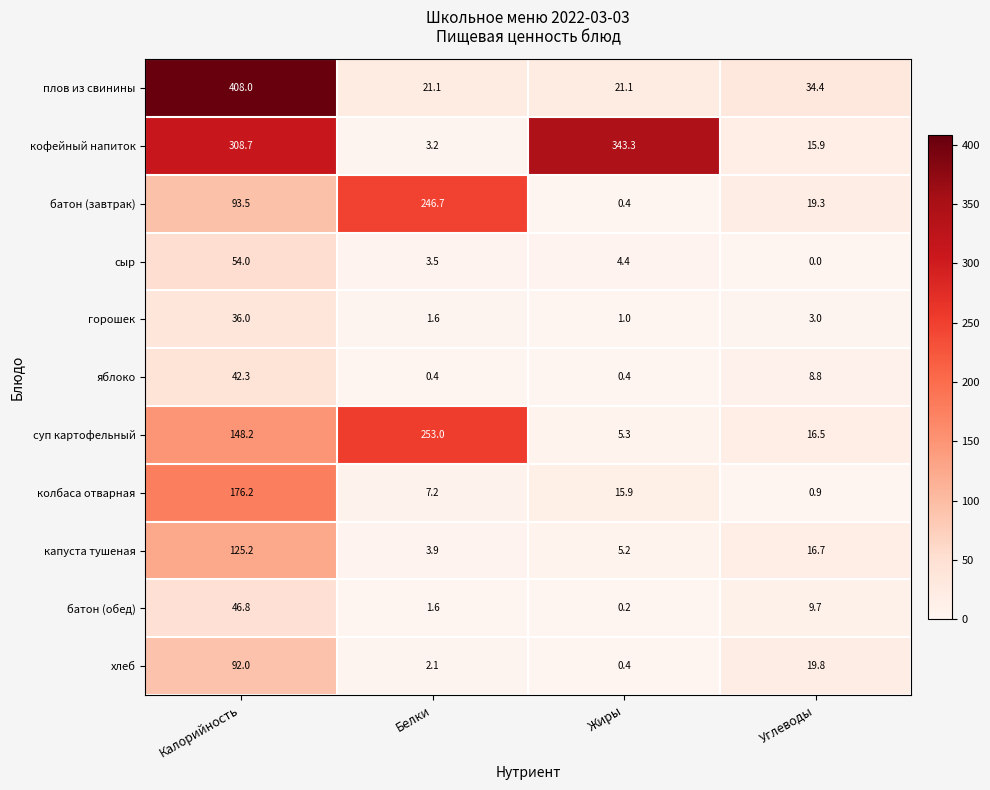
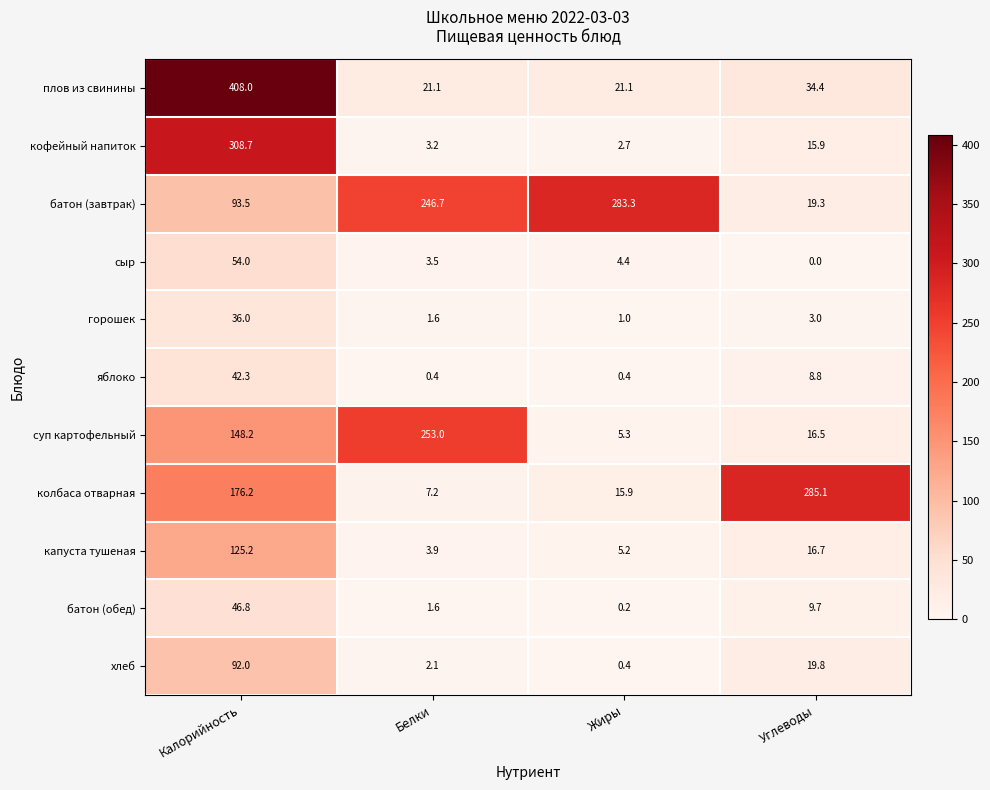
  {
    "плов из свинины": {
      "Калорийность": 408.0,
      "Белки": 21.1,
      "Жиры": 21.1,
      "Углеводы": 34.4
    },
    "кофейный напиток": {
      "Калорийность": 308.7,
      "Белки": 3.2,
-     "Жиры": 343.3,
+     "Жиры": 2.7,
      "Углеводы": 15.9
    },
    "батон (завтрак)": {
      "Калорийность": 93.5,
      "Белки": 246.7,
-     "Жиры": 0.4,
+     "Жиры": 283.3,
      "Углеводы": 19.3
    },
    "сыр": {
      "Калорийность": 54.0,
      "Белки": 3.5,
      "Жиры": 4.4,
      "Углеводы": 0.0
    },
    "горошек": {
      "Калорийность": 36.0,
      "Белки": 1.6,
      "Жиры": 1.0,
      "Углеводы": 3.0
    },
    "яблоко": {
      "Калорийность": 42.3,
      "Белки": 0.4,
      "Жиры": 0.4,
      "Углеводы": 8.8
    },
    "суп картофельный": {
      "Калорийность": 148.2,
      "Белки": 253.0,
      "Жиры": 5.3,
      "Углеводы": 16.5
    },
    "колбаса отварная": {
      "Калорийность": 176.2,
      "Белки": 7.2,
      "Жиры": 15.9,
-     "Углеводы": 0.9
+     "Углеводы": 285.1
    },
    "капуста тушеная": {
      "Калорийность": 125.2,
      "Белки": 3.9,
      "Жиры": 5.2,
      "Углеводы": 16.7
    },
    "батон (обед)": {
      "Калорийность": 46.8,
      "Белки": 1.6,
      "Жиры": 0.2,
      "Углеводы": 9.7
    },
    "хлеб": {
      "Калорийность": 92.0,
      "Белки": 2.1,
      "Жиры": 0.4,
      "Углеводы": 19.8
    }
  }
